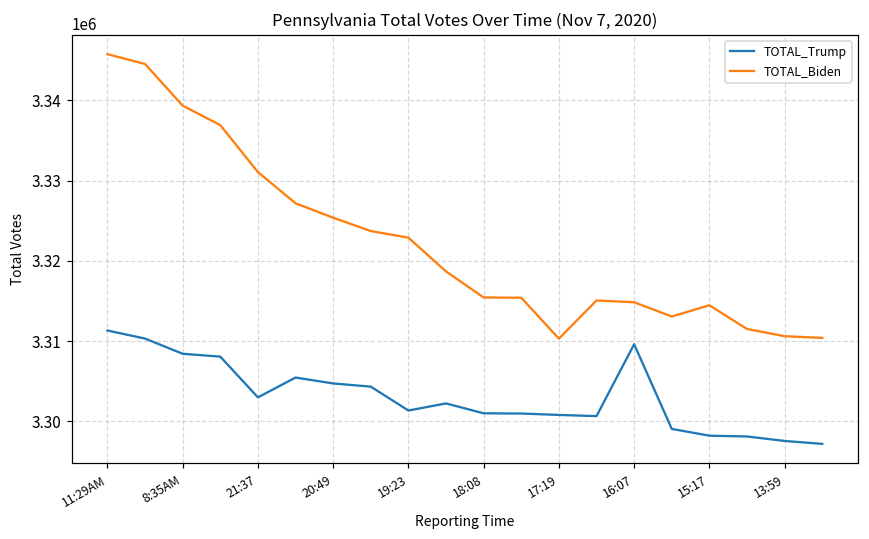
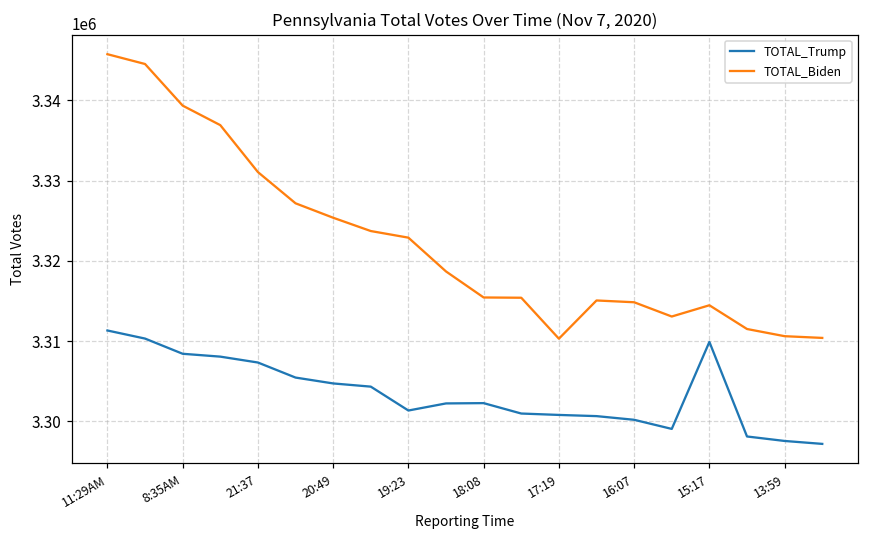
  {
    "TOTAL_Trump": {
      "11:29AM": 3311000,
      "8:35AM": 3308000,
-     "21:37": 3303000,
+     "21:37": 3307000,
      "20:49": 3305000,
      "19:23": 3301000,
-     "18:08": 3301000,
+     "18:08": 3302000,
      "17:19": 3301000,
-     "16:07": 3310000,
-     "15:17": 3298000,
+     "16:07": 3300000,
+     "15:17": 3310000,
      "13:59": 3298000
    },
    "TOTAL_Biden": {
      "11:29AM": 3346000,
      "8:35AM": 3339000,
      "21:37": 3331000,
      "20:49": 3325000,
      "19:23": 3323000,
      "18:08": 3315000,
      "17:19": 3310000,
      "16:07": 3315000,
      "15:17": 3314000,
      "13:59": 3311000
    }
  }
